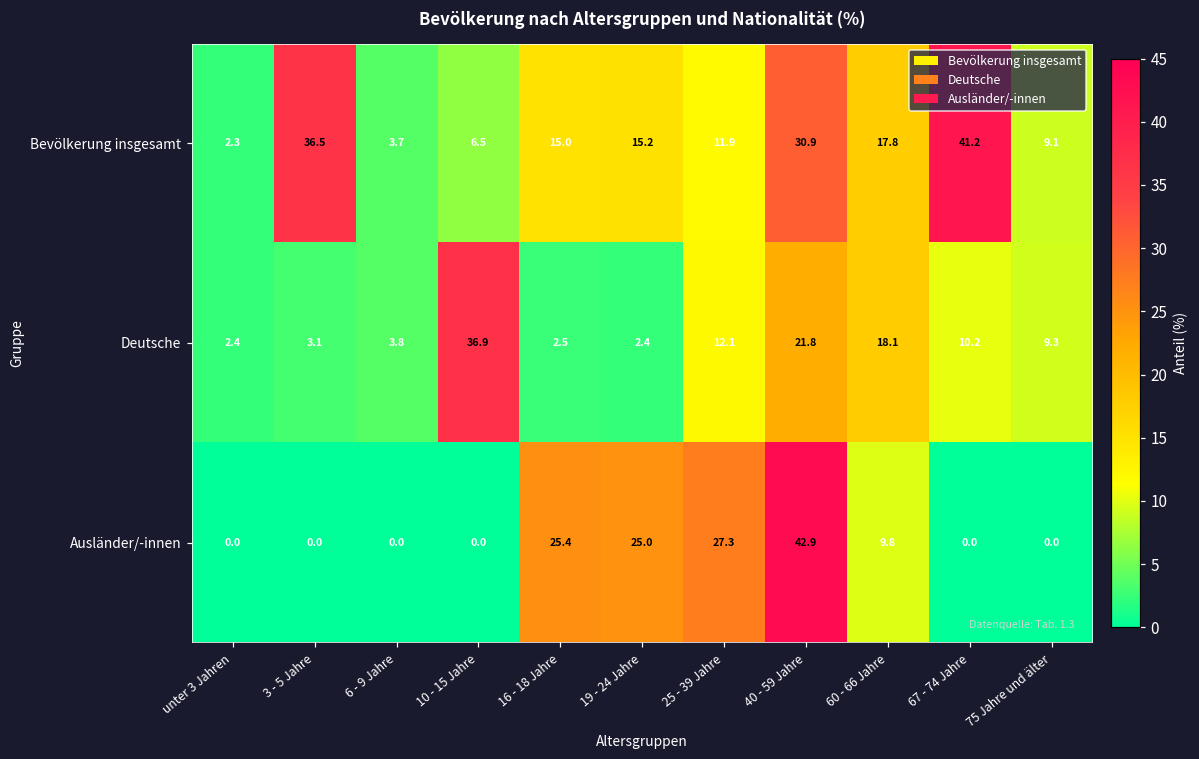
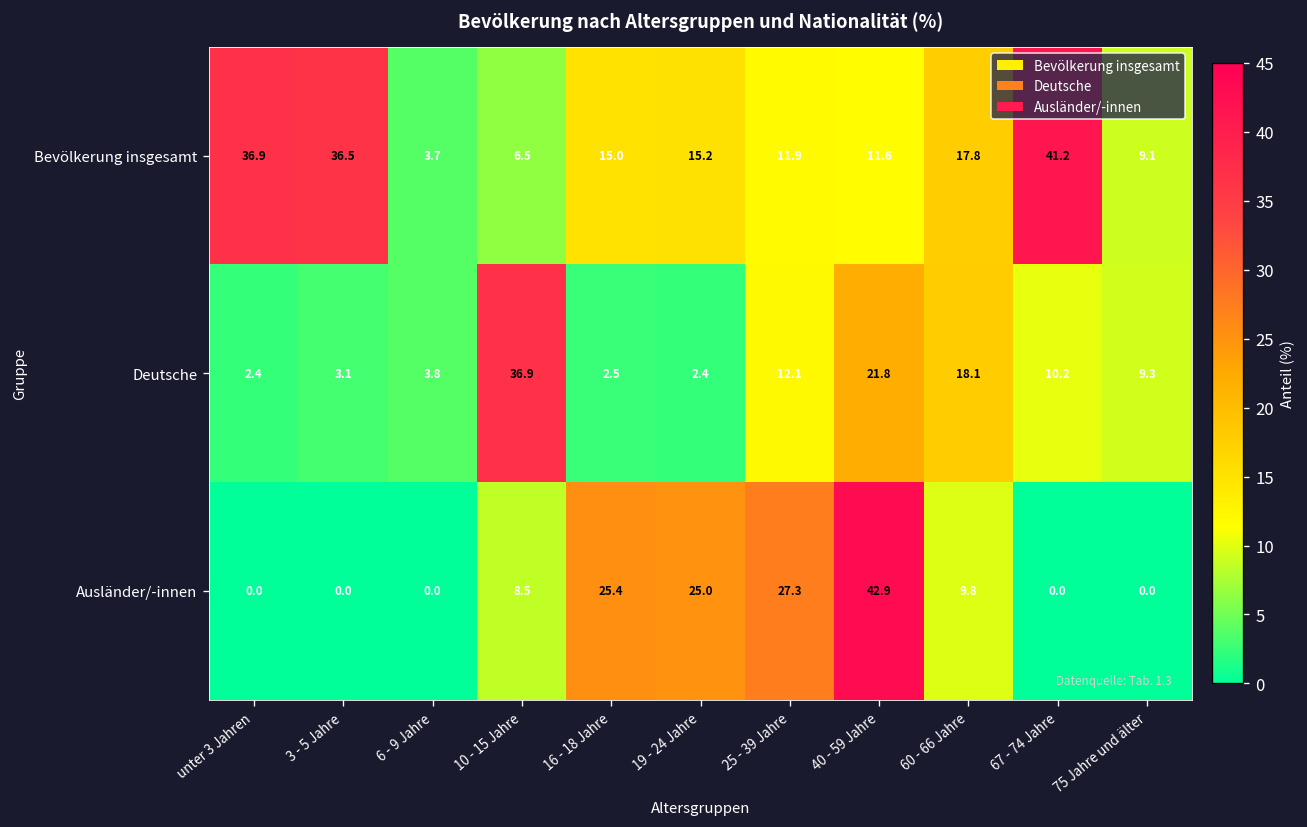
  {
    "Bevölkerung insgesamt": {
-     "unter 3 Jahren": 2.3,
+     "unter 3 Jahren": 36.9,
      "3 - 5 Jahre": 36.5,
      "6 - 9 Jahre": 3.7,
      "10 - 15 Jahre": 6.5,
      "16 - 18 Jahre": 15.0,
      "19 - 24 Jahre": 15.2,
      "25 - 39 Jahre": 11.9,
-     "40 - 59 Jahre": 30.9,
+     "40 - 59 Jahre": 11.6,
      "60 - 66 Jahre": 17.8,
      "67 - 74 Jahre": 41.2,
      "75 Jahre und älter": 9.1
    },
    "Deutsche": {
      "unter 3 Jahren": 2.4,
      "3 - 5 Jahre": 3.1,
      "6 - 9 Jahre": 3.8,
      "10 - 15 Jahre": 36.9,
      "16 - 18 Jahre": 2.5,
      "19 - 24 Jahre": 2.4,
      "25 - 39 Jahre": 12.1,
      "40 - 59 Jahre": 21.8,
      "60 - 66 Jahre": 18.1,
      "67 - 74 Jahre": 10.2,
      "75 Jahre und älter": 9.3
    },
    "Ausländer/-innen": {
      "unter 3 Jahren": 0.0,
      "3 - 5 Jahre": 0.0,
      "6 - 9 Jahre": 0.0,
-     "10 - 15 Jahre": 0.0,
+     "10 - 15 Jahre": 8.5,
      "16 - 18 Jahre": 25.4,
      "19 - 24 Jahre": 25.0,
      "25 - 39 Jahre": 27.3,
      "40 - 59 Jahre": 42.9,
      "60 - 66 Jahre": 9.8,
      "67 - 74 Jahre": 0.0
    }
  }
